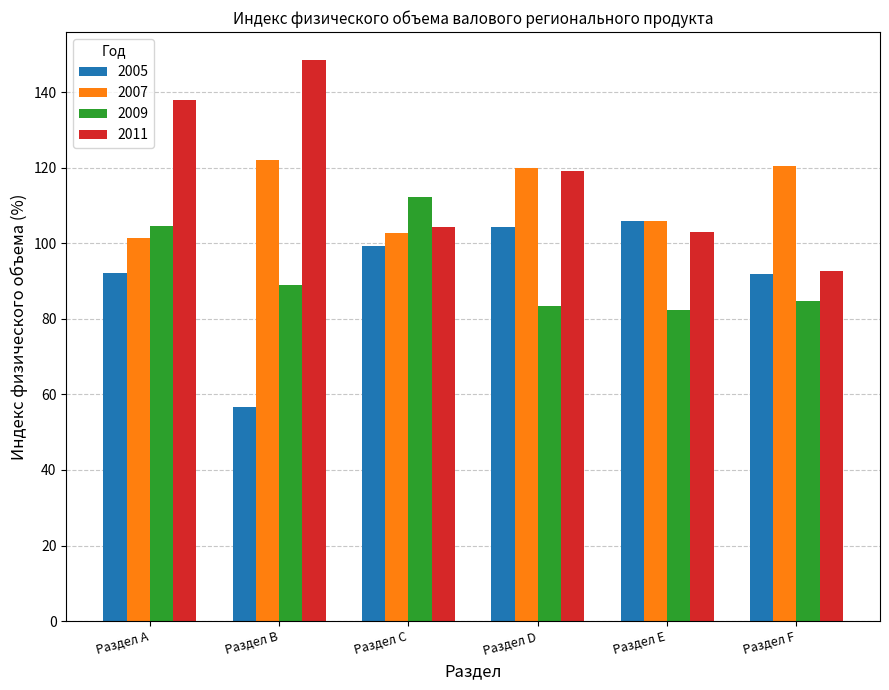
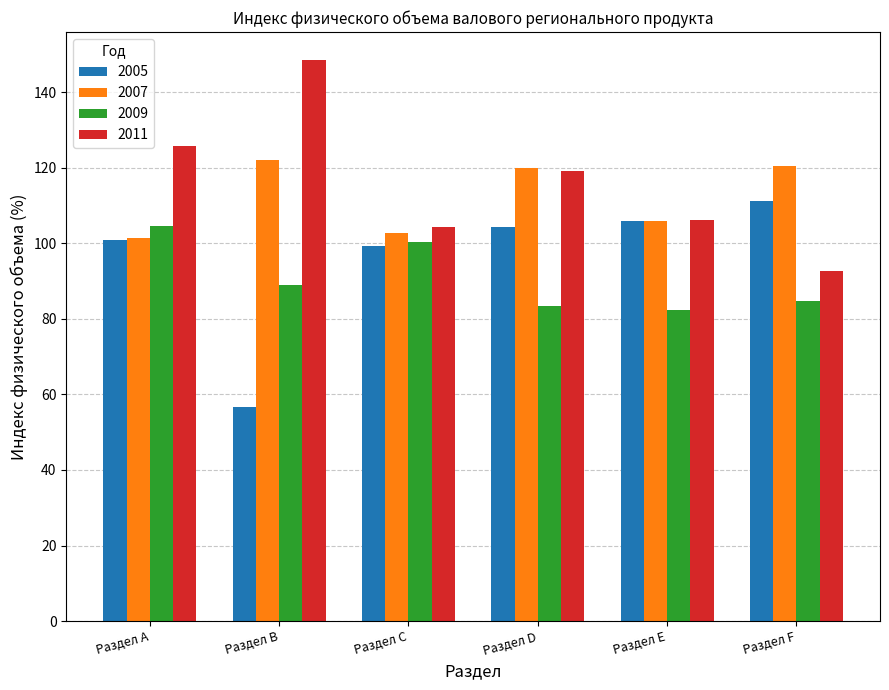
  {
    "2005": {
-     "Раздел A": 92,
+     "Раздел A": 101,
      "Раздел B": 57,
      "Раздел C": 99,
      "Раздел D": 104,
      "Раздел E": 106,
-     "Раздел F": 92
+     "Раздел F": 111
    },
    "2007": {
      "Раздел A": 101,
      "Раздел B": 122,
      "Раздел C": 103,
      "Раздел D": 120,
      "Раздел E": 106,
      "Раздел F": 120
    },
    "2009": {
      "Раздел A": 105,
      "Раздел B": 89,
-     "Раздел C": 112,
+     "Раздел C": 100,
      "Раздел D": 83,
      "Раздел E": 82,
      "Раздел F": 85
    },
    "2011": {
-     "Раздел A": 138,
+     "Раздел A": 126,
      "Раздел B": 149,
      "Раздел C": 104,
      "Раздел D": 119,
-     "Раздел E": 103,
+     "Раздел E": 106,
      "Раздел F": 93
    }
  }
